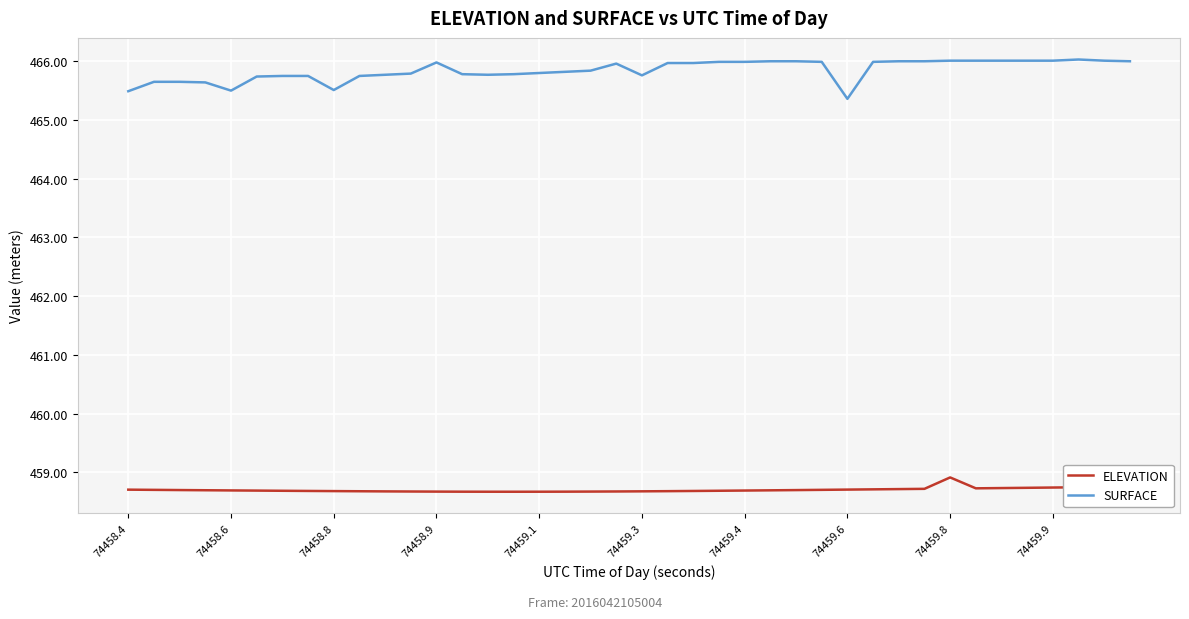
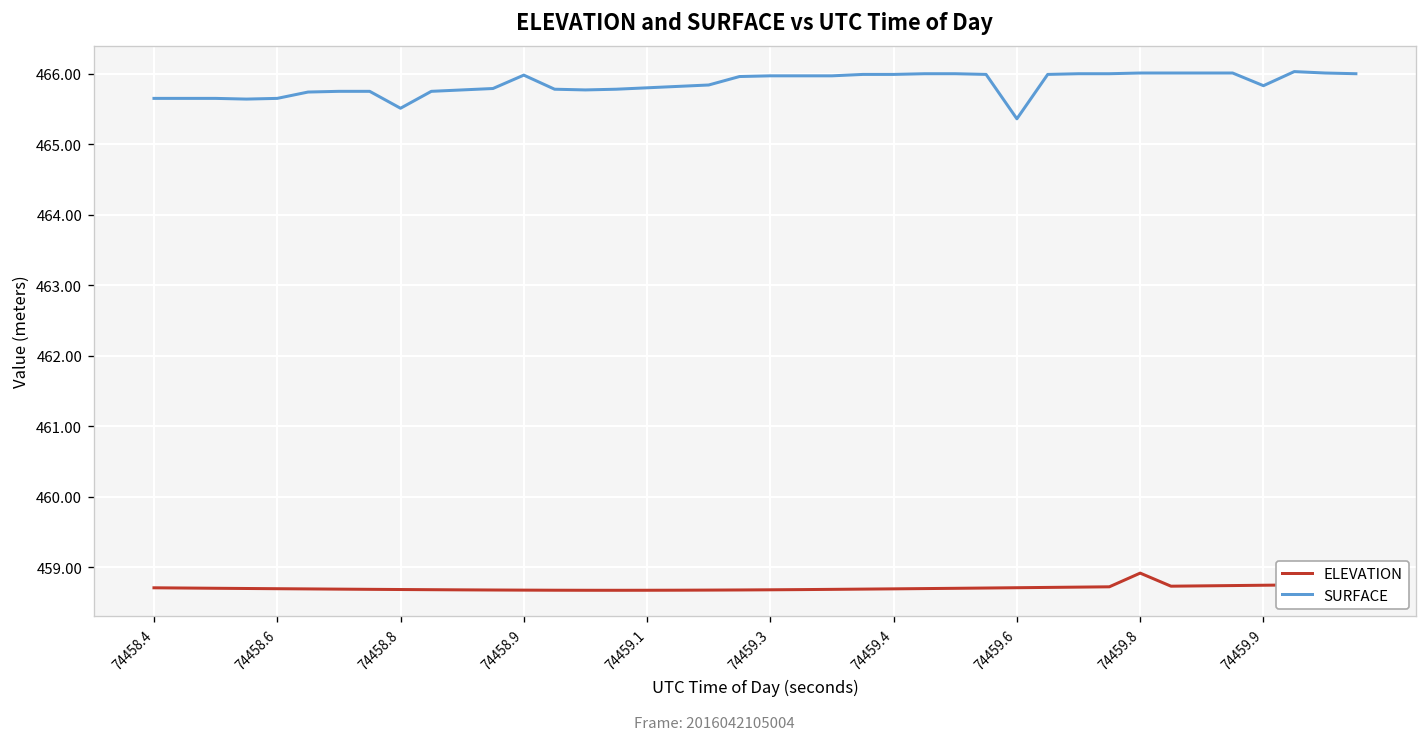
  {
    "ELEVATION": {
      "74458.4": 458.7,
      "74458.6": 458.7,
      "74458.8": 458.7,
      "74458.9": 458.7,
      "74459.1": 458.7,
      "74459.3": 458.7,
      "74459.4": 458.7,
      "74459.6": 458.7,
      "74459.8": 458.9,
      "74459.9": 458.7
    },
    "SURFACE": {
-     "74458.4": 465.5,
-     "74458.6": 465.5,
+     "74458.4": 465.7,
+     "74458.6": 465.7,
      "74458.8": 465.5,
      "74458.9": 466.0,
      "74459.1": 465.8,
-     "74459.3": 465.8,
+     "74459.3": 466.0,
      "74459.4": 466.0,
      "74459.6": 465.4,
      "74459.8": 466.0,
-     "74459.9": 466.0
+     "74459.9": 465.8
    }
  }
